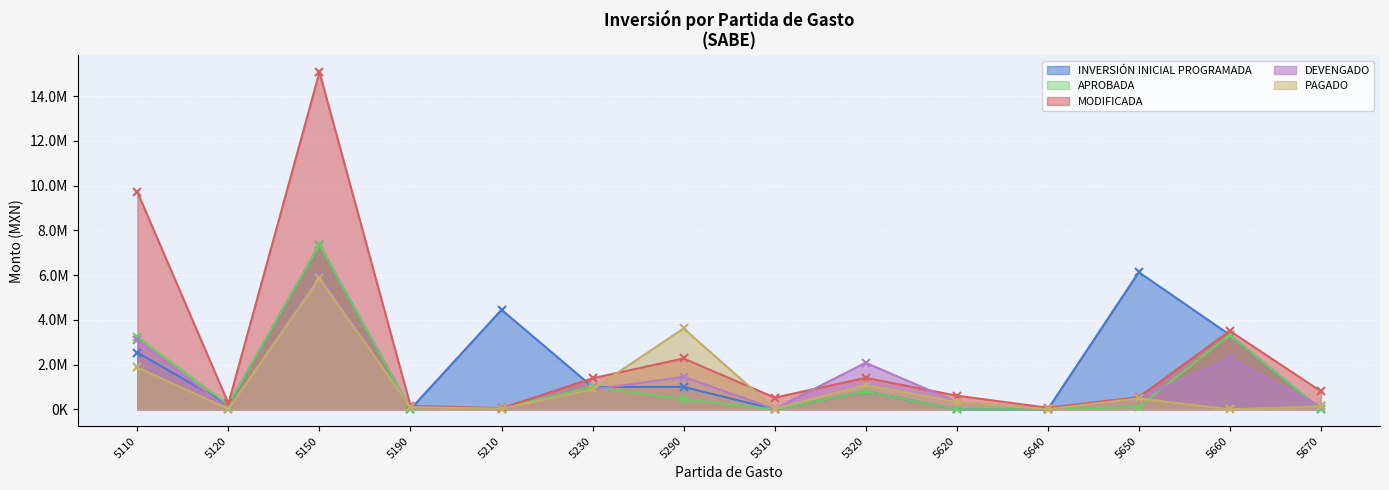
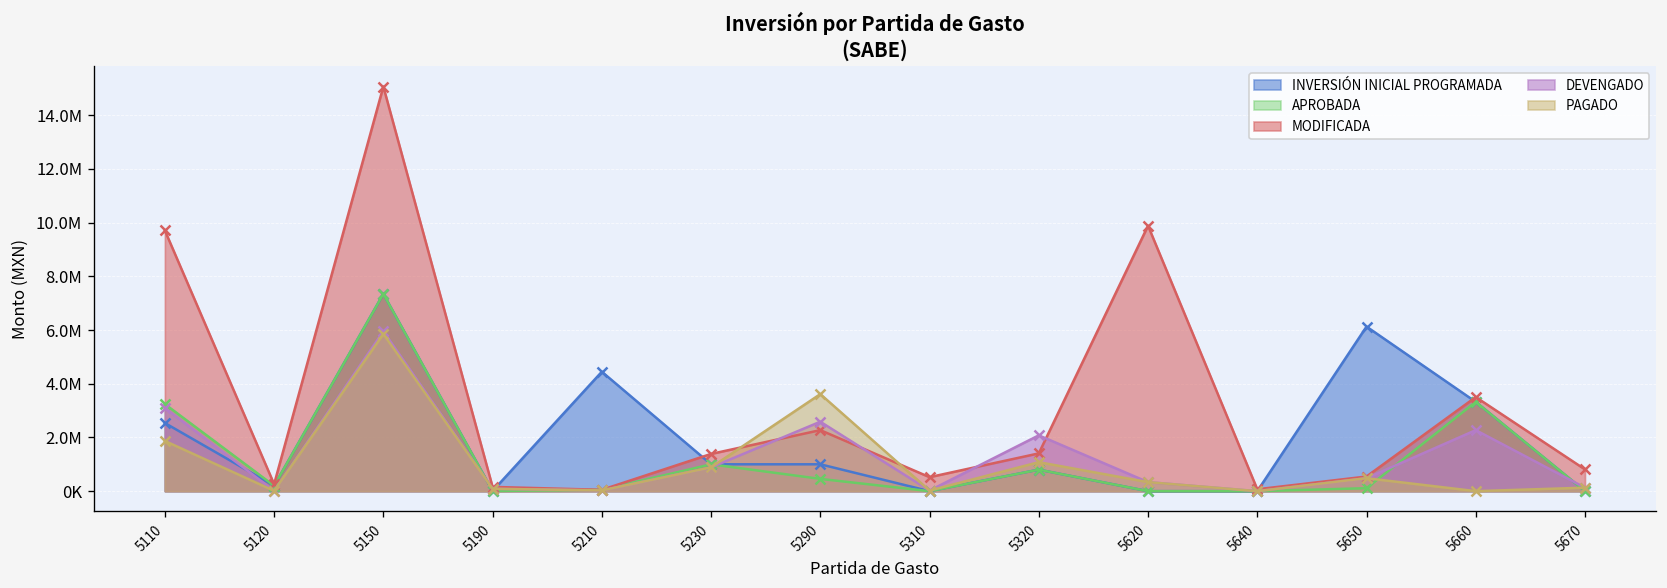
  {
    "INVERSIÓN INICIAL PROGRAMADA": {
      "5110": 2500000,
      "5210": 4400000,
      "5290": 1000000,
      "5650": 6100000
    },
    "APROBADA": {
      "5110": 3200000,
      "5290": 500000,
      "5650": 100000
    },
    "MODIFICADA": {
      "5110": 9700000,
      "5150": 15100000,
      "5230": 1400000,
      "5290": 2300000,
      "5310": 500000,
      "5320": 1400000,
-     "5620": 600000,
+     "5620": 9900000,
      "5660": 3500000,
      "5670": 800000
    },
    "DEVENGADO": {
      "5110": 3100000,
-     "5290": 1400000,
+     "5290": 2600000,
      "5320": 2100000,
      "5660": 2300000
    },
    "PAGADO": {
      "5110": 1900000,
      "5290": 3600000,
      "5320": 1100000,
      "5660": 0
    }
  }
